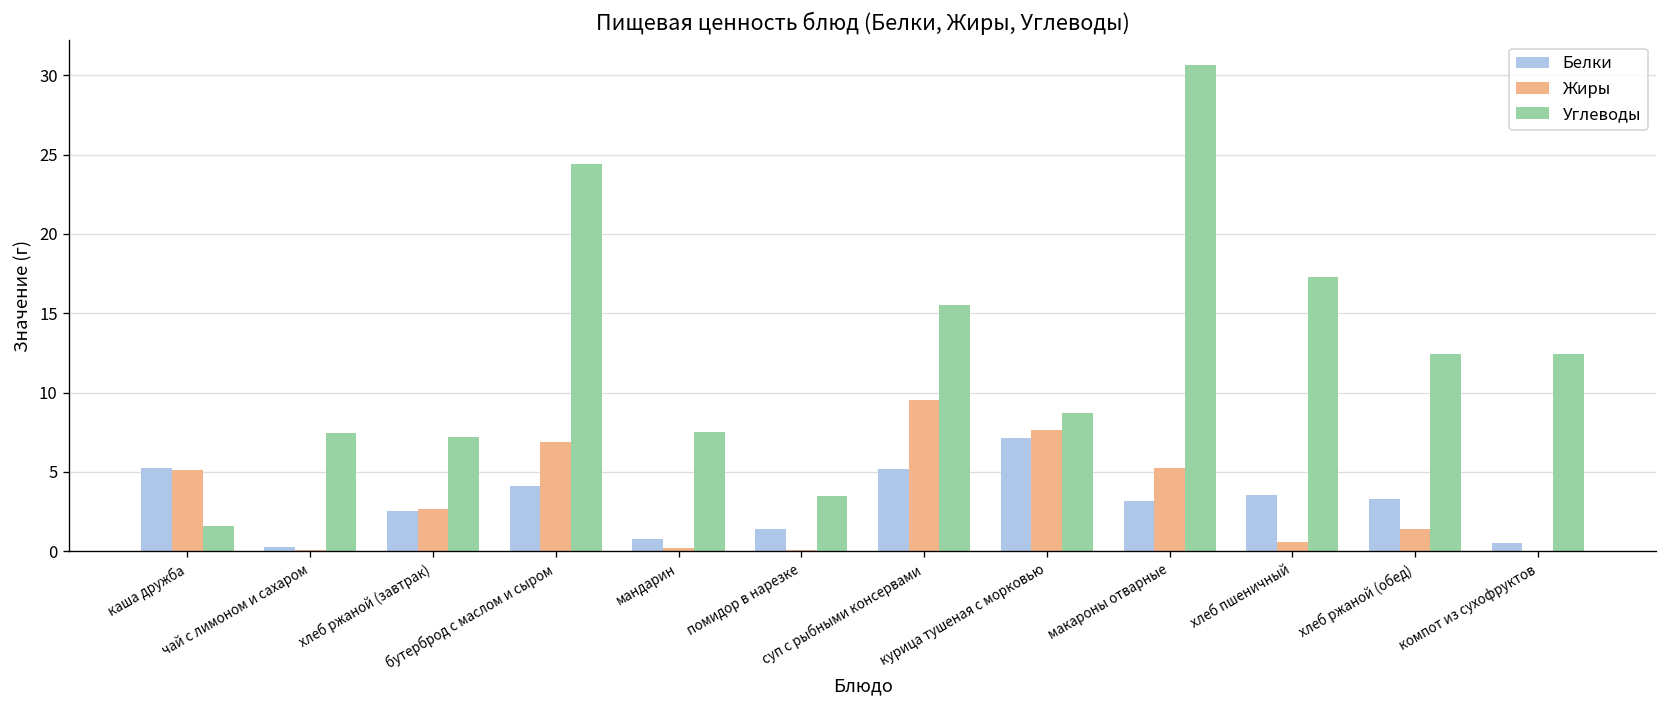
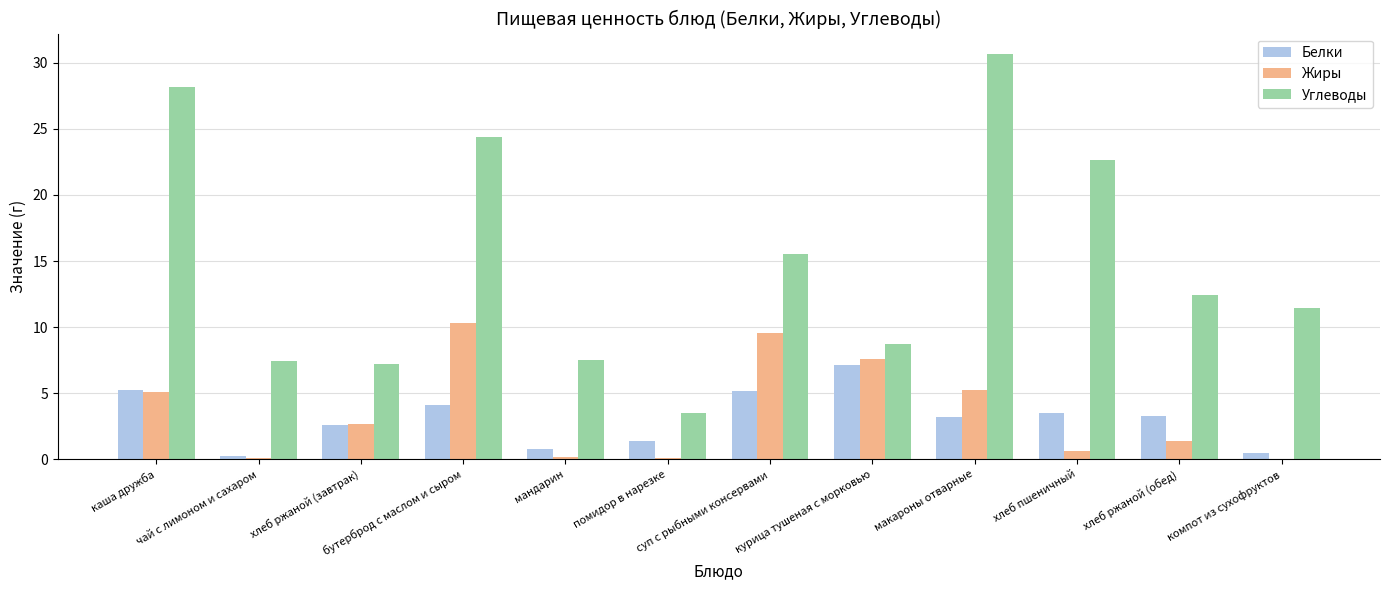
  {
    "Белки": {
      "каша дружба": 5.2,
      "чай с лимоном и сахаром": 0.3,
      "хлеб ржаной (завтрак)": 2.6,
      "бутерброд с маслом и сыром": 4.1,
      "мандарин": 0.8,
      "помидор в нарезке": 1.4,
      "суп с рыбными консервами": 5.2,
      "курица тушеная с морковью": 7.1,
      "макароны отварные": 3.2,
      "хлеб пшеничный": 3.5,
      "хлеб ржаной (обед)": 3.3,
      "компот из сухофруктов": 0.5
    },
    "Жиры": {
      "каша дружба": 5.1,
      "хлеб ржаной (завтрак)": 2.7,
-     "бутерброд с маслом и сыром": 6.9,
+     "бутерброд с маслом и сыром": 10.3,
      "мандарин": 0.2,
      "суп с рыбными консервами": 9.6,
      "курица тушеная с морковью": 7.6,
      "макароны отварные": 5.3,
      "хлеб пшеничный": 0.6,
      "хлеб ржаной (обед)": 1.4,
      "компот из сухофруктов": 0.0
    },
    "Углеводы": {
-     "каша дружба": 1.6,
+     "каша дружба": 28.1,
      "чай с лимоном и сахаром": 7.4,
      "хлеб ржаной (завтрак)": 7.2,
      "бутерброд с маслом и сыром": 24.4,
      "мандарин": 7.5,
      "помидор в нарезке": 3.5,
      "суп с рыбными консервами": 15.5,
      "курица тушеная с морковью": 8.7,
      "макароны отварные": 30.7,
-     "хлеб пшеничный": 17.3,
+     "хлеб пшеничный": 22.7,
      "хлеб ржаной (обед)": 12.5,
-     "компот из сухофруктов": 12.4
+     "компот из сухофруктов": 11.5
    }
  }
